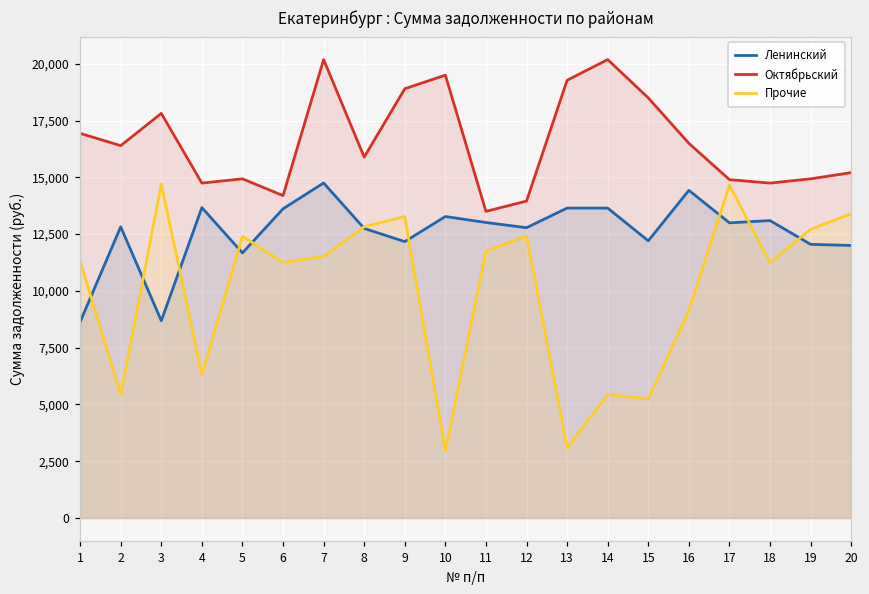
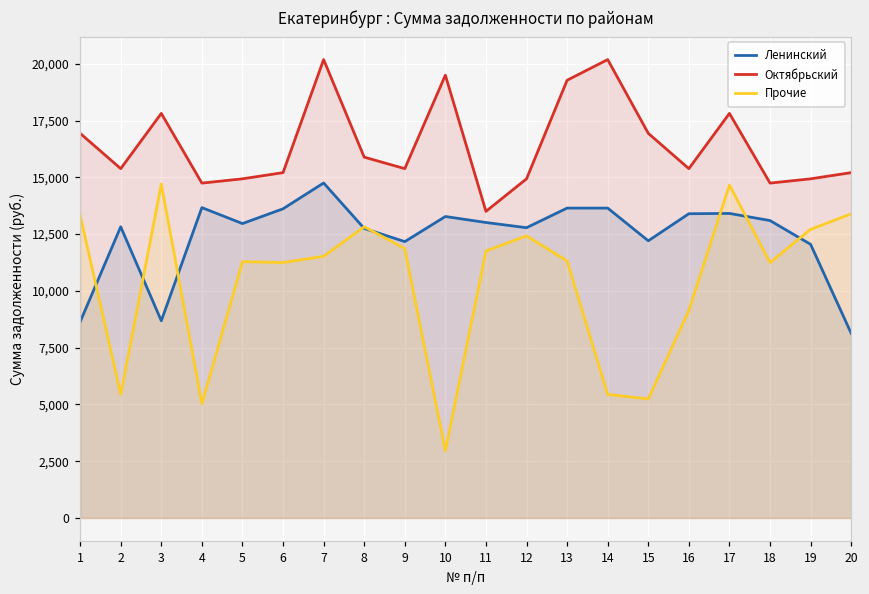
  {
    "Ленинский": {
      "1": "8,600",
      "2": "12,800",
      "3": "8,700",
      "4": "13,700",
-     "5": "11,700",
+     "5": "13,000",
      "6": "13,600",
      "7": "14,800",
      "9": "12,200",
      "10": "13,300",
      "11": "13,000",
      "12": "12,800",
      "13": "13,600",
      "14": "13,600",
      "15": "12,200",
-     "16": "14,400",
-     "17": "13,000",
+     "16": "13,400",
+     "17": "13,400",
      "18": "13,100",
      "19": "12,000",
-     "20": "12,000"
+     "20": "8,100"
    },
    "Октябрьский": {
      "1": "16,900",
-     "2": "16,400",
+     "2": "15,400",
      "3": "17,800",
      "4": "14,700",
      "5": "14,900",
-     "6": "14,200",
+     "6": "15,200",
      "7": "20,200",
      "8": "15,900",
-     "9": "18,900",
+     "9": "15,400",
      "10": "19,500",
      "11": "13,500",
-     "12": "14,000",
+     "12": "14,900",
      "13": "19,300",
      "14": "20,200",
-     "15": "18,500",
-     "16": "16,500",
-     "17": "14,900",
+     "15": "16,900",
+     "16": "15,400",
+     "17": "17,800",
      "18": "14,700",
      "19": "14,900",
      "20": "15,200"
    },
    "Прочие": {
-     "1": "11,300",
+     "1": "13,300",
      "2": "5,400",
      "3": "14,700",
-     "4": "6,300",
-     "5": "12,400",
+     "4": "5,000",
+     "5": "11,300",
      "6": "11,200",
      "7": "11,500",
-     "9": "13,300",
+     "9": "11,900",
      "10": "3,000",
      "11": "11,800",
      "12": "12,400",
-     "13": "3,100",
+     "13": "11,300",
      "14": "5,400",
      "15": "5,200",
      "16": "9,100",
      "17": "14,700",
      "18": "11,200",
      "19": "12,700",
      "20": "13,400"
    }
  }
